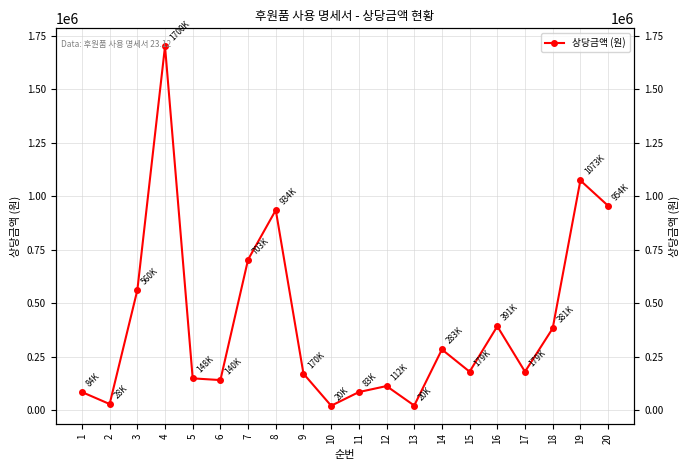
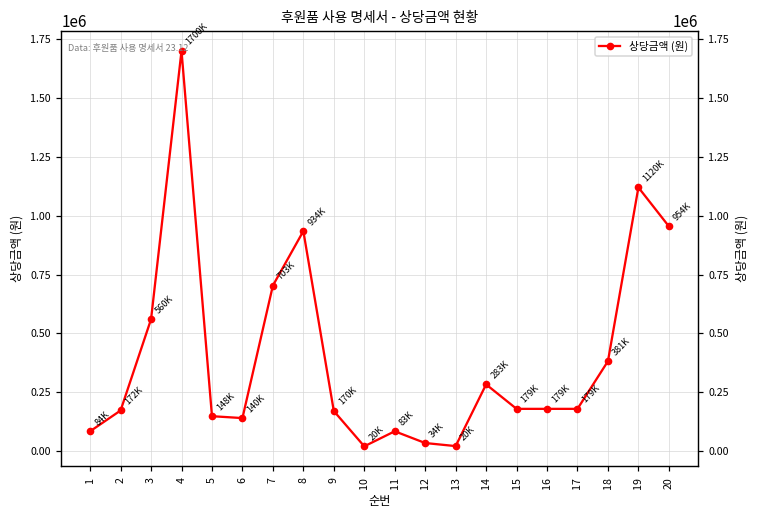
  {
    "1": "84K",
-   "2": "28K",
+   "2": "172K",
    "3": "560K",
    "4": "1700K",
    "5": "148K",
    "6": "140K",
    "7": "703K",
    "8": "934K",
    "9": "170K",
    "10": "20K",
-   "12": "112K",
+   "12": "34K",
    "14": "283K",
    "15": "179K",
-   "16": "391K",
+   "16": "179K",
    "17": "179K",
-   "19": "1073K"
+   "19": "1120K"
  }
